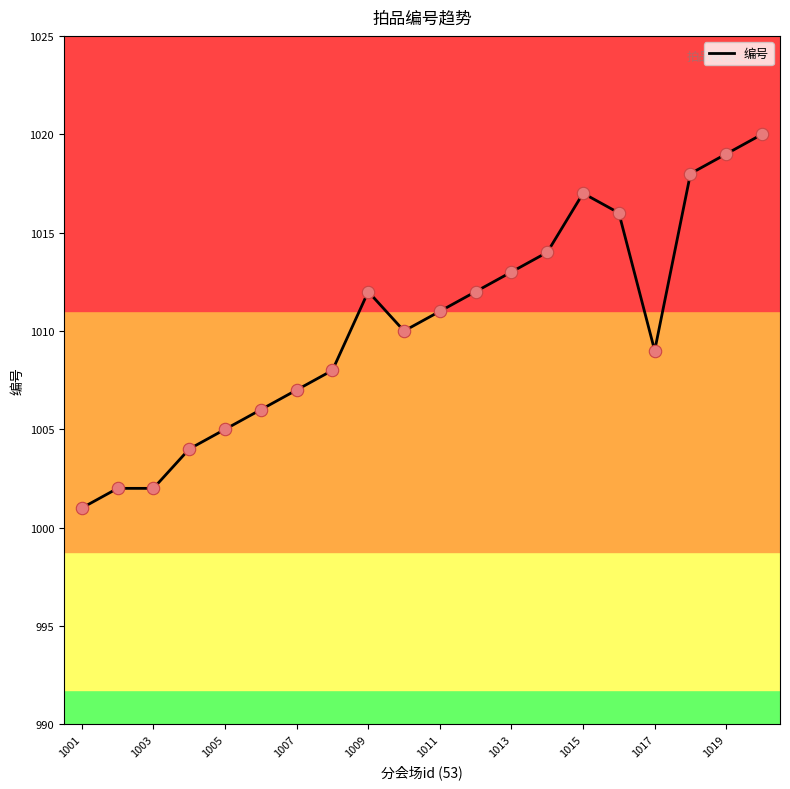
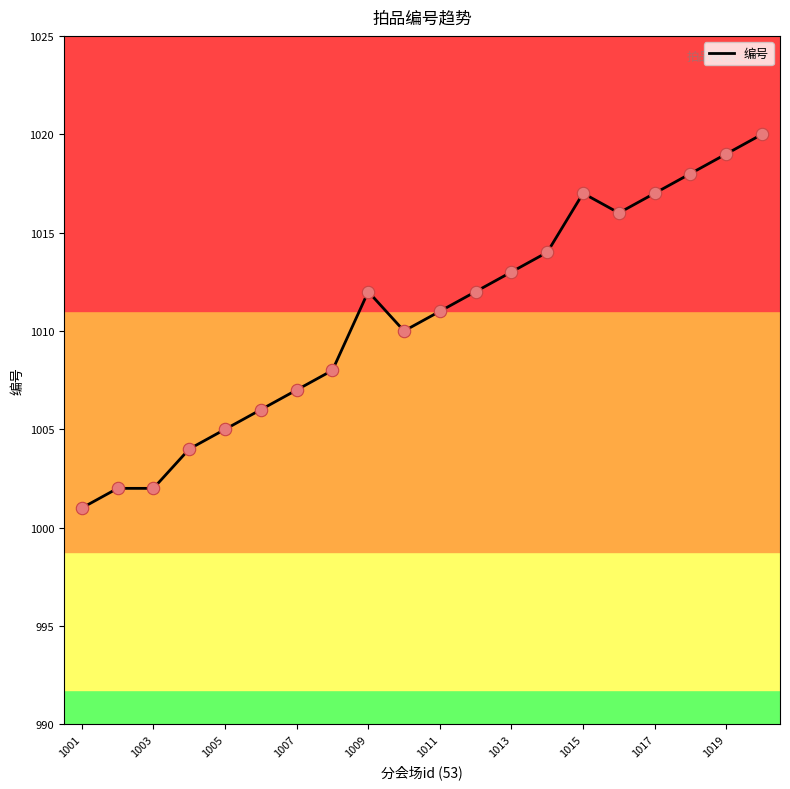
  {
    "1001": 1001,
    "1003": 1002,
    "1005": 1005,
    "1007": 1007,
    "1009": 1012,
    "1011": 1011,
    "1013": 1013,
    "1015": 1017,
-   "1017": 1009,
+   "1017": 1017,
    "1019": 1019
  }
